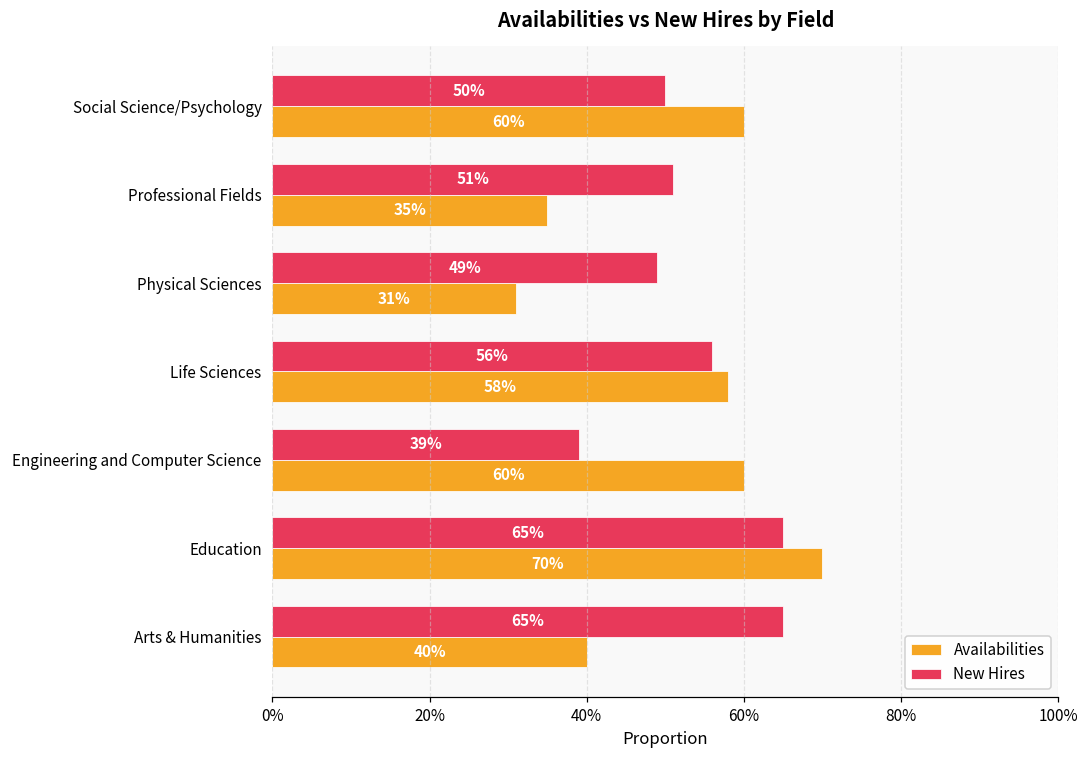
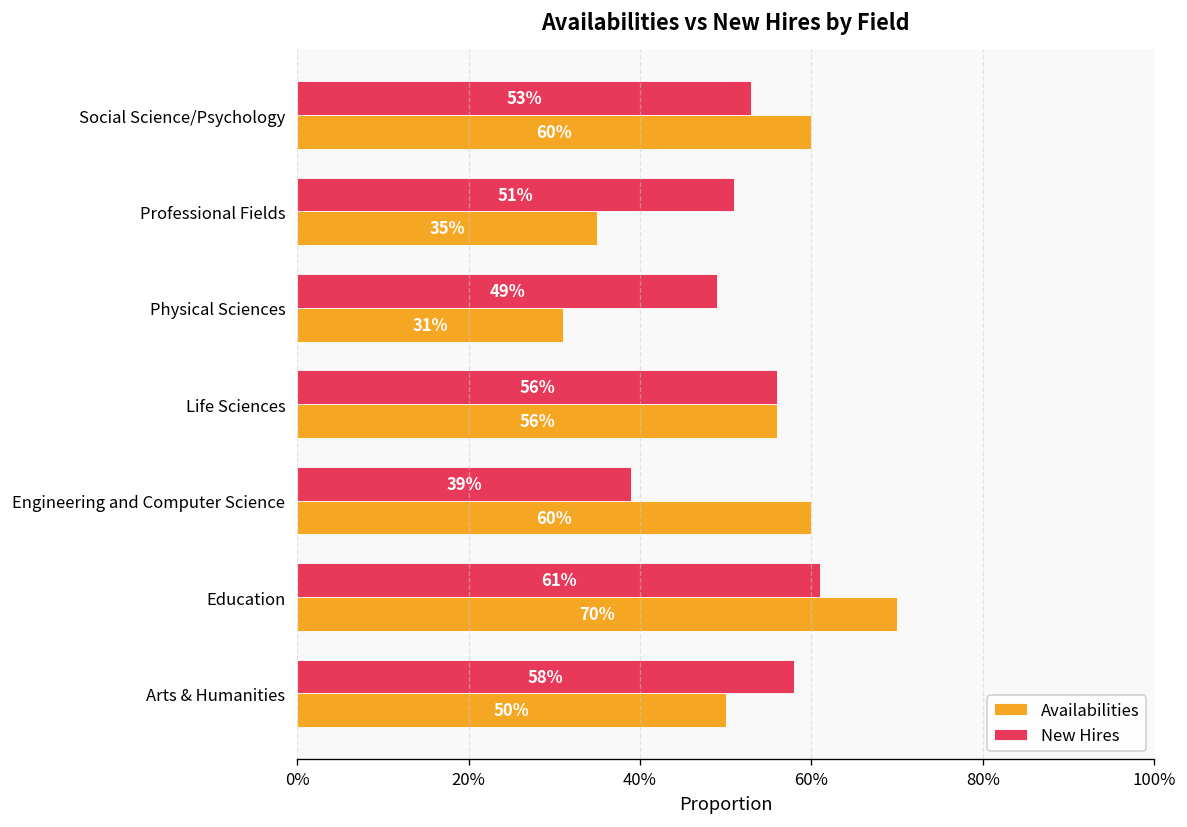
  {
    "Availabilities": {
      "Social Science/Psychology": "60%",
      "Professional Fields": "35%",
      "Physical Sciences": "31%",
-     "Life Sciences": "58%",
+     "Life Sciences": "56%",
      "Engineering and Computer Science": "60%",
      "Education": "70%",
-     "Arts & Humanities": "40%"
+     "Arts & Humanities": "50%"
    },
    "New Hires": {
-     "Social Science/Psychology": "50%",
+     "Social Science/Psychology": "53%",
      "Professional Fields": "51%",
      "Physical Sciences": "49%",
      "Life Sciences": "56%",
      "Engineering and Computer Science": "39%",
-     "Education": "65%",
-     "Arts & Humanities": "65%"
+     "Education": "61%",
+     "Arts & Humanities": "58%"
    }
  }
